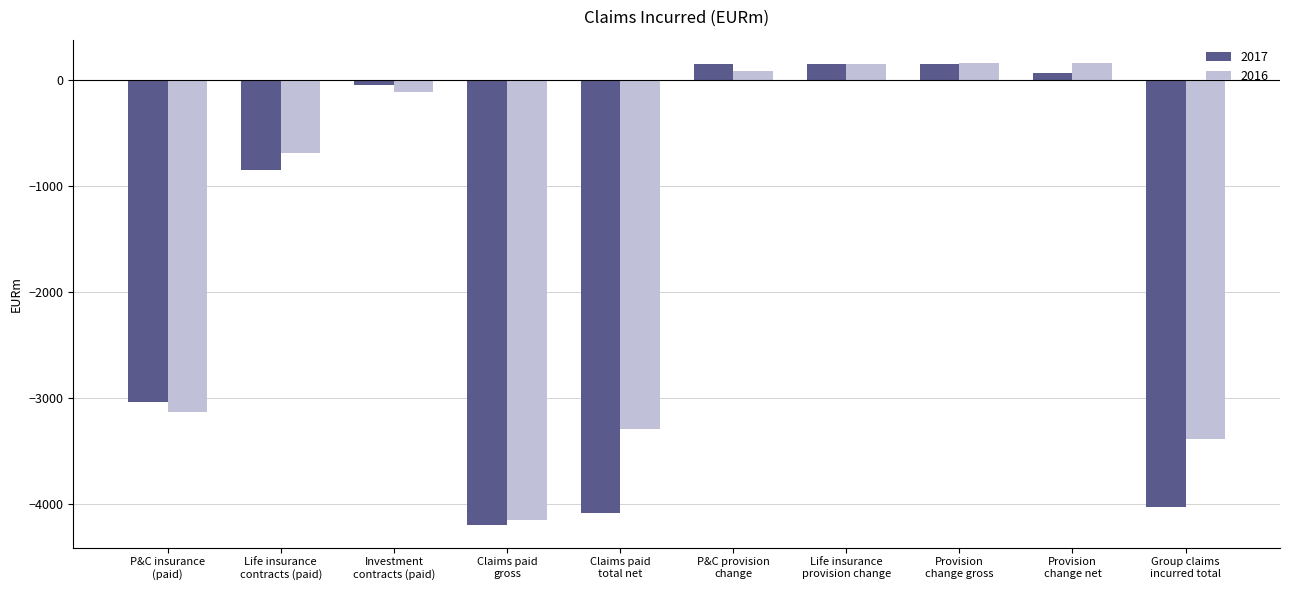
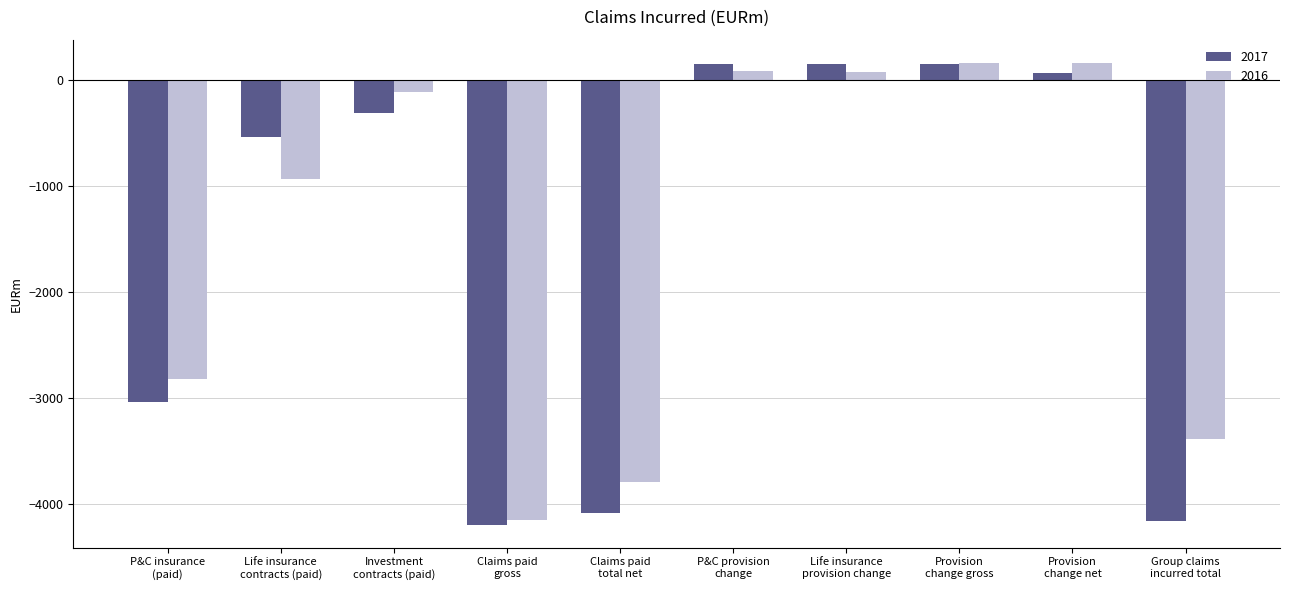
  {
    "2017": {
      "P&C insurance (paid)": -3040,
-     "Life insurance contracts (paid)": -850,
-     "Investment contracts (paid)": -50,
+     "Life insurance contracts (paid)": -540,
+     "Investment contracts (paid)": -310,
      "Claims paid gross": -4190,
      "Claims paid total net": -4090,
      "P&C provision change": 150,
      "Life insurance provision change": 150,
      "Provision change gross": 150,
      "Provision change net": 60,
-     "Group claims incurred total": -4020
+     "Group claims incurred total": -4160
    },
    "2016": {
-     "P&C insurance (paid)": -3130,
-     "Life insurance contracts (paid)": -690,
+     "P&C insurance (paid)": -2820,
+     "Life insurance contracts (paid)": -930,
      "Investment contracts (paid)": -110,
      "Claims paid gross": -4150,
-     "Claims paid total net": -3290,
+     "Claims paid total net": -3790,
      "P&C provision change": 90,
-     "Life insurance provision change": 150,
+     "Life insurance provision change": 80,
      "Provision change gross": 160,
      "Provision change net": 160,
      "Group claims incurred total": -3390
    }
  }
